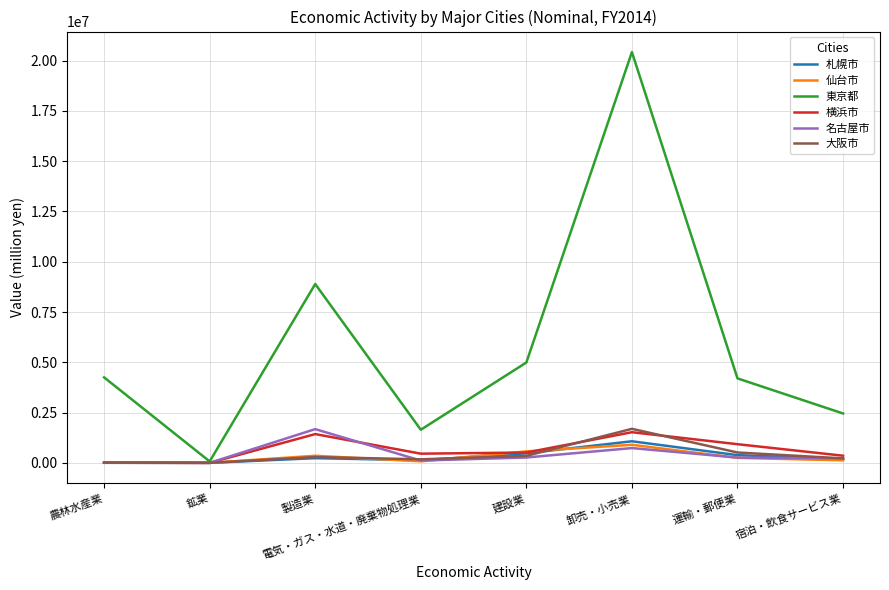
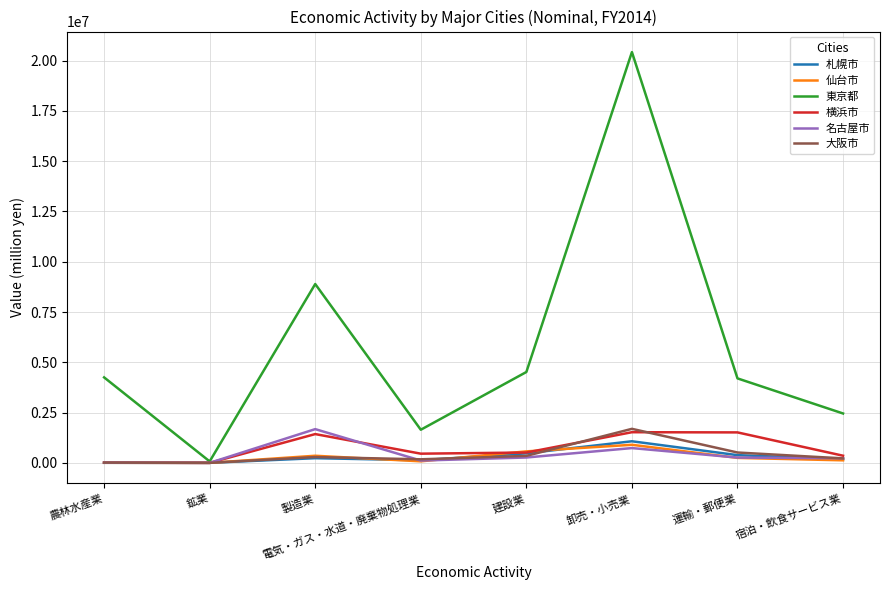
  {
    "札幌市": {
      "卸売・小売業": 1100000
    },
    "仙台市": {
      "卸売・小売業": 900000
    },
    "東京都": {
      "農林水産業": 4300000,
      "製造業": 8900000,
      "電気・ガス・水道・廃棄物処理業": 1600000,
-     "建設業": 5000000,
+     "建設業": 4500000,
      "卸売・小売業": 20400000,
      "運輸・郵便業": 4200000,
      "宿泊・飲食サービス業": 2500000
    },
    "横浜市": {
      "製造業": 1400000,
      "電気・ガス・水道・廃棄物処理業": 500000,
      "卸売・小売業": 1500000,
-     "運輸・郵便業": 900000,
+     "運輸・郵便業": 1500000,
      "宿泊・飲食サービス業": 400000
    },
    "名古屋市": {
      "製造業": 1700000,
      "卸売・小売業": 700000
    },
    "大阪市": {
      "卸売・小売業": 1700000,
      "運輸・郵便業": 500000
    }
  }
